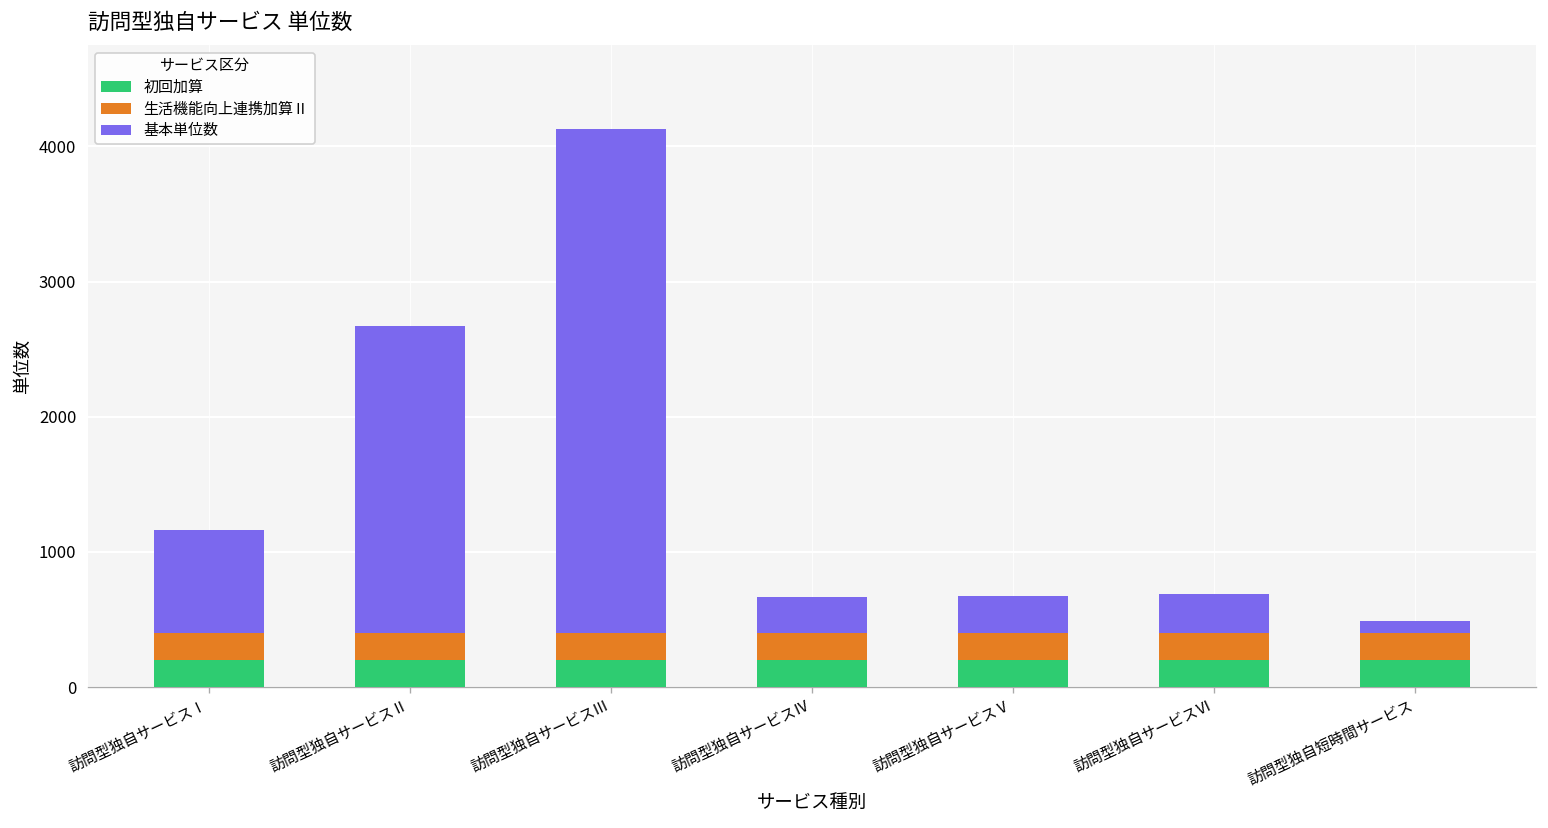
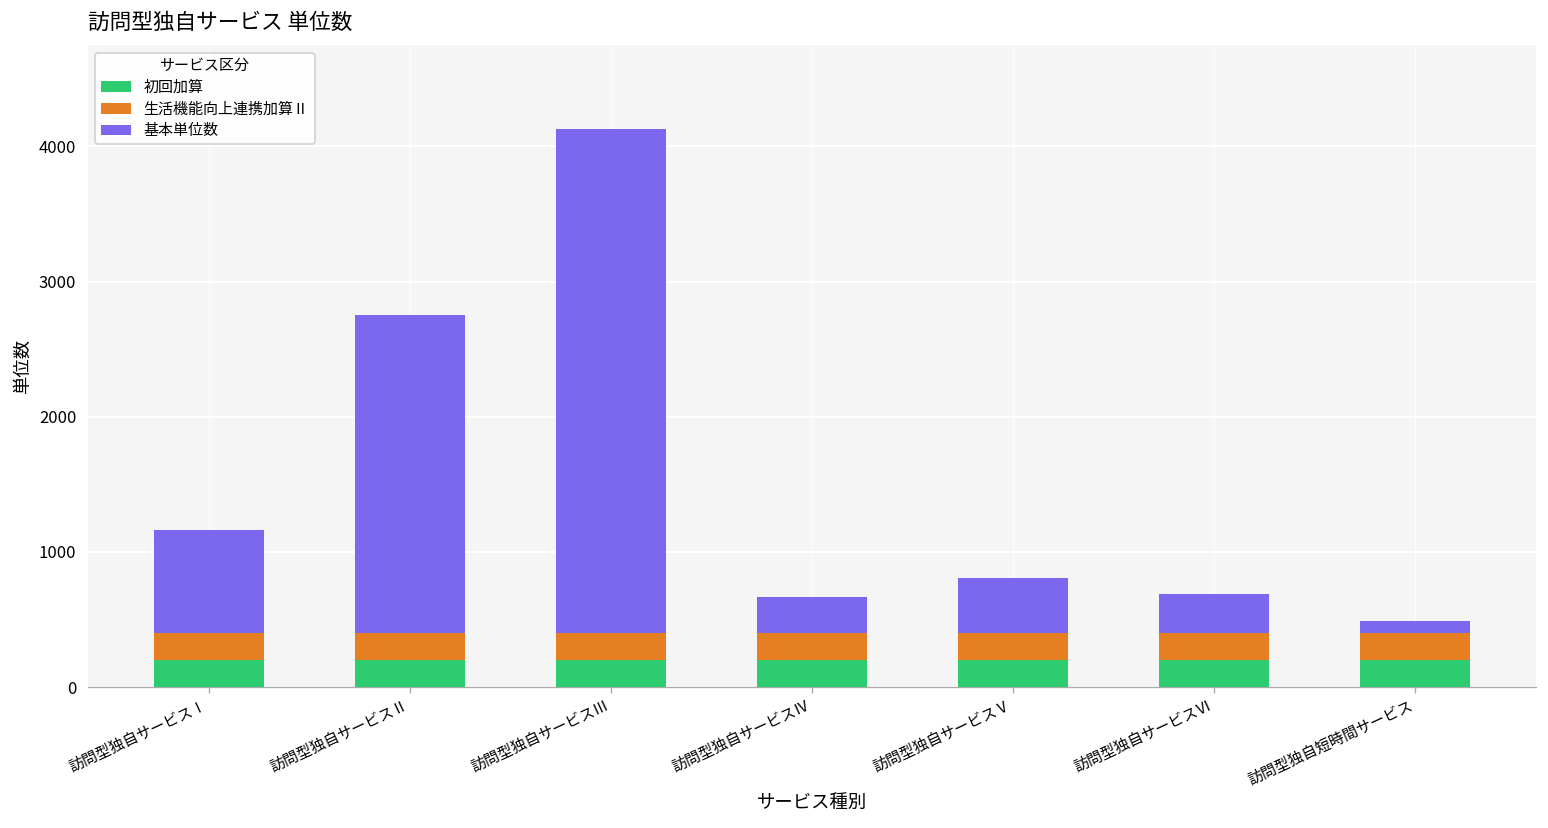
  {
    "初回加算": {
      "訪問型独自サービスⅠ": 200,
      "訪問型独自サービスⅡ": 200,
      "訪問型独自サービスⅢ": 200,
      "訪問型独自サービスⅣ": 200,
      "訪問型独自サービスⅤ": 200,
      "訪問型独自サービスⅥ": 200,
      "訪問型独自短時間サービス": 200
    },
    "生活機能向上連携加算Ⅱ": {
      "訪問型独自サービスⅠ": 200,
      "訪問型独自サービスⅡ": 200,
      "訪問型独自サービスⅢ": 200,
      "訪問型独自サービスⅣ": 200,
      "訪問型独自サービスⅤ": 200,
      "訪問型独自サービスⅥ": 200,
      "訪問型独自短時間サービス": 200
    },
    "基本単位数": {
      "訪問型独自サービスⅠ": 760,
-     "訪問型独自サービスⅡ": 2270,
+     "訪問型独自サービスⅡ": 2350,
      "訪問型独自サービスⅢ": 3730,
      "訪問型独自サービスⅣ": 270,
-     "訪問型独自サービスⅤ": 270,
+     "訪問型独自サービスⅤ": 410,
      "訪問型独自サービスⅥ": 290,
      "訪問型独自短時間サービス": 90
    }
  }
